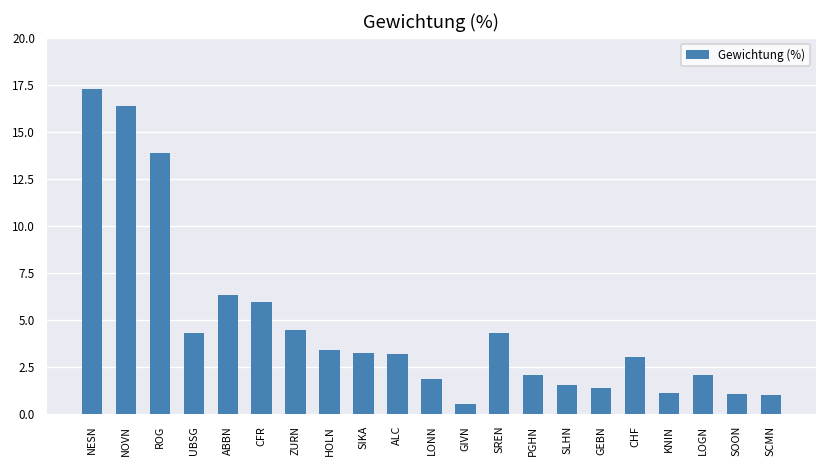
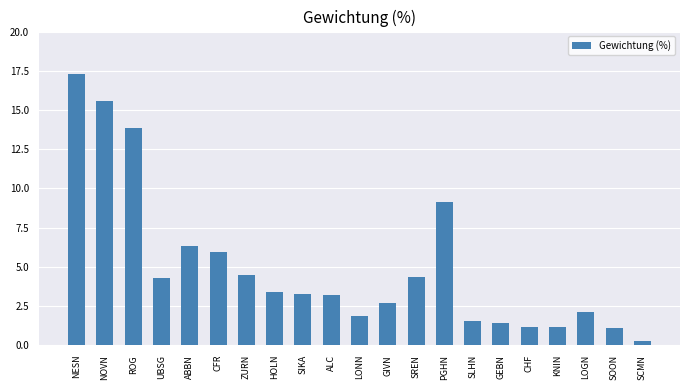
  {
    "NESN": 17.3,
-   "NOVN": 16.4,
+   "NOVN": 15.6,
    "ROG": 13.9,
    "UBSG": 4.3,
    "ABBN": 6.3,
    "CFR": 6.0,
    "ZURN": 4.5,
    "HOLN": 3.4,
    "SIKA": 3.3,
    "ALC": 3.2,
    "LONN": 1.9,
-   "GIVN": 0.6,
+   "GIVN": 2.7,
    "SREN": 4.3,
-   "PGHN": 2.1,
+   "PGHN": 9.1,
    "SLHN": 1.5,
    "GEBN": 1.4,
-   "CHF": 3.1,
+   "CHF": 1.2,
    "KNIN": 1.1,
    "LOGN": 2.1,
    "SOON": 1.1,
-   "SCMN": 1.0
+   "SCMN": 0.3
  }
